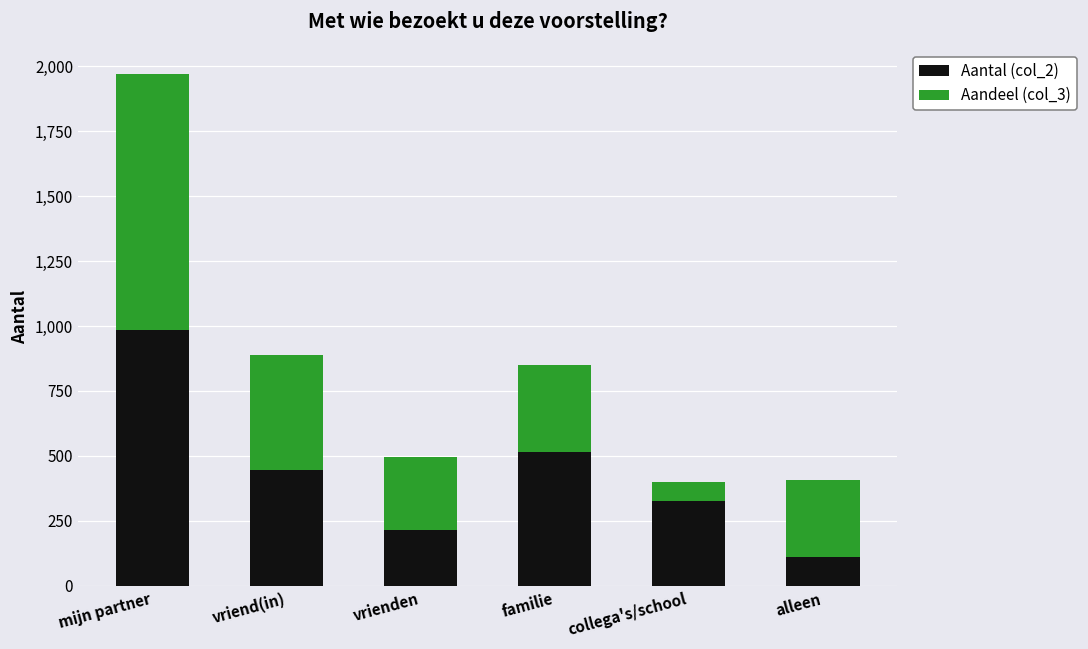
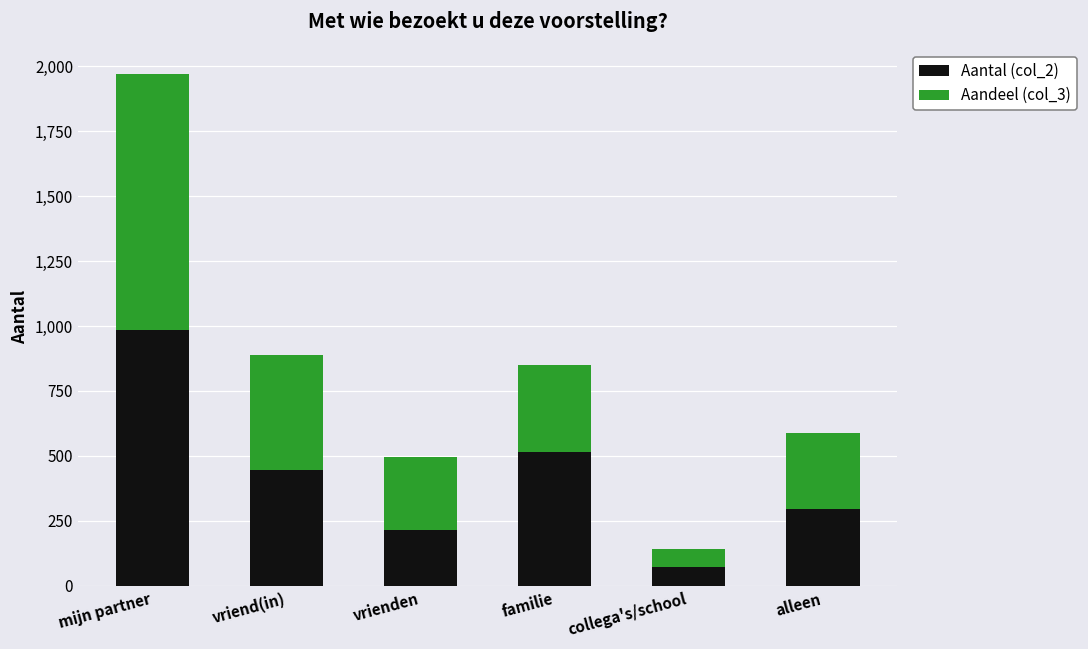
  {
    "Aantal (col_2)": {
      "mijn partner": 980,
      "vriend(in)": 450,
      "vrienden": 220,
      "familie": 520,
-     "collega's/school": 330,
-     "alleen": 110
+     "collega's/school": 70,
+     "alleen": 290
    },
    "Aandeel (col_3)": {
      "mijn partner": 980,
      "vriend(in)": 450,
      "vrienden": 280,
      "familie": 330,
      "collega's/school": 70,
      "alleen": 290
    }
  }
